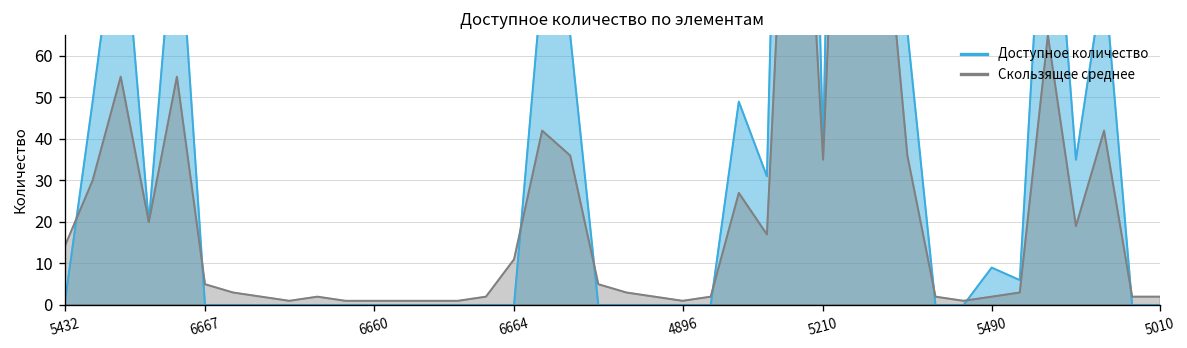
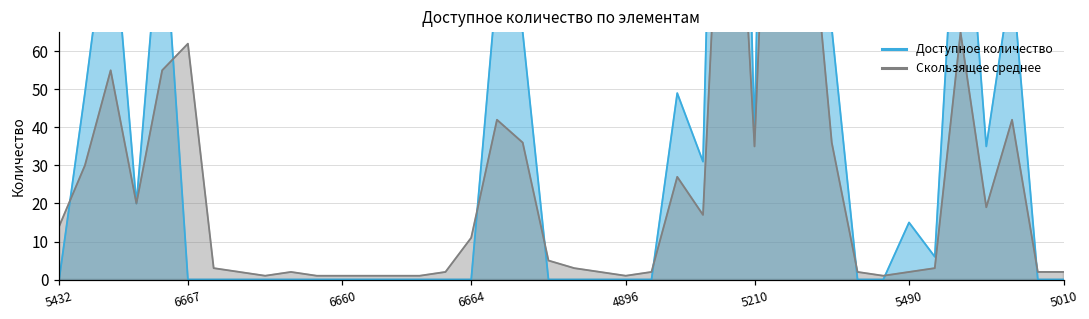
  {
    "Доступное количество": {
      "5432": 0,
      "6667": 0,
      "6660": 0,
      "6664": 0,
      "4896": 0,
      "5210": 38,
-     "5490": 9,
+     "5490": 15,
      "5010": 0
    },
    "Скользящее среднее": {
      "5432": 14,
-     "6667": 5,
+     "6667": 62,
      "6660": 1,
      "6664": 11,
      "4896": 1,
      "5210": 35,
      "5490": 2,
      "5010": 2
    }
  }
